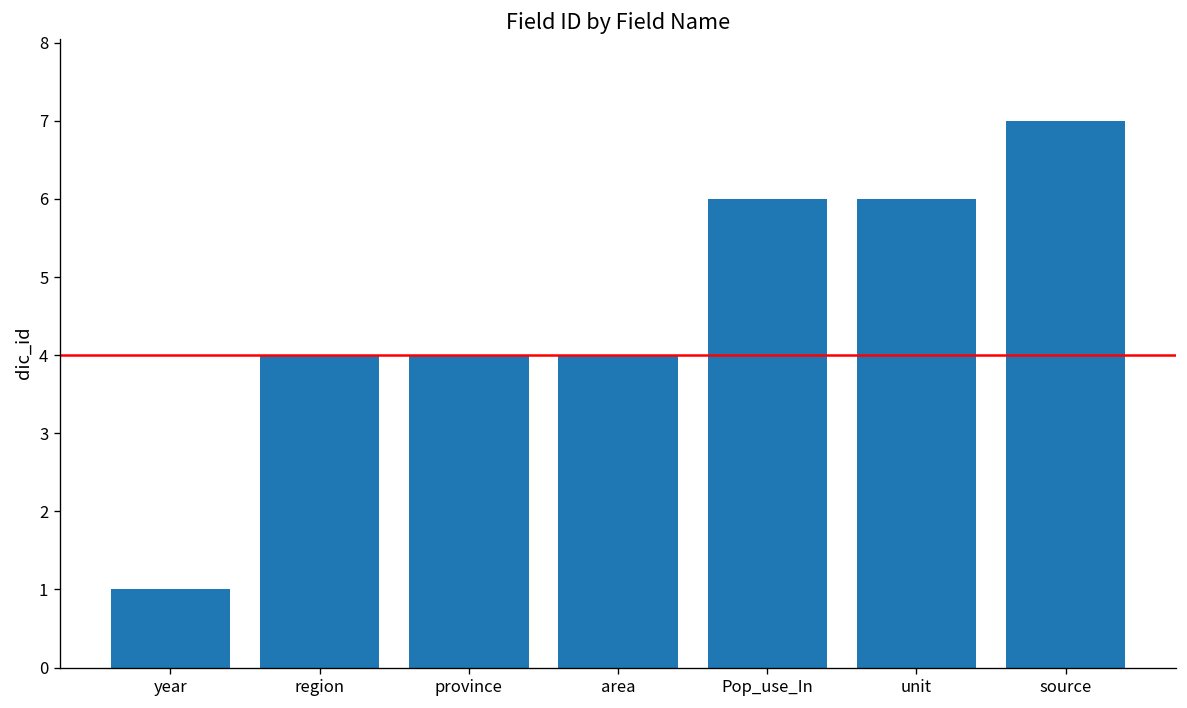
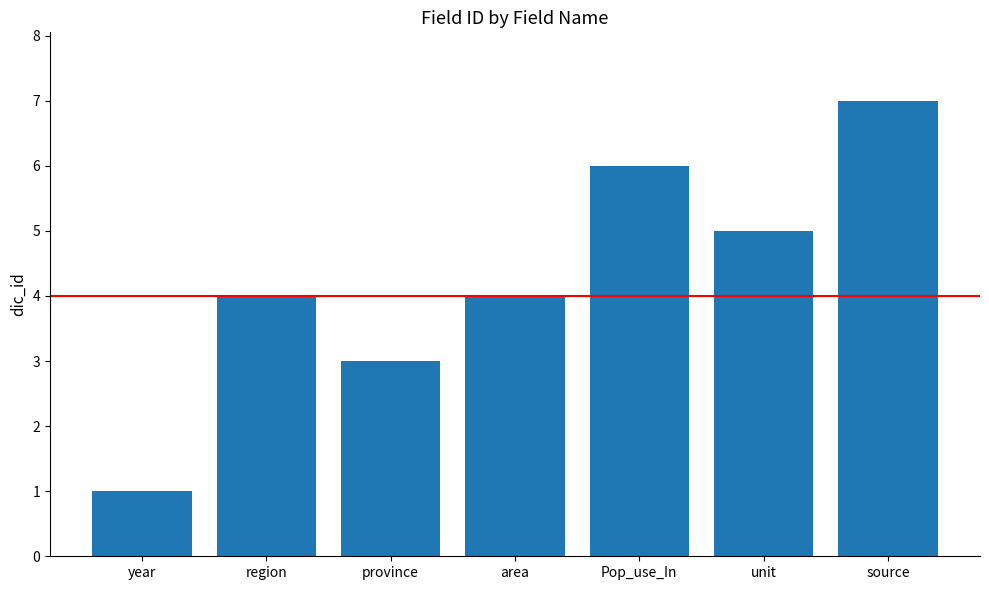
  {
    "year": 1,
    "region": 4,
-   "province": 4,
+   "province": 3,
    "area": 4,
    "Pop_use_In": 6,
-   "unit": 6,
+   "unit": 5,
    "source": 7
  }
